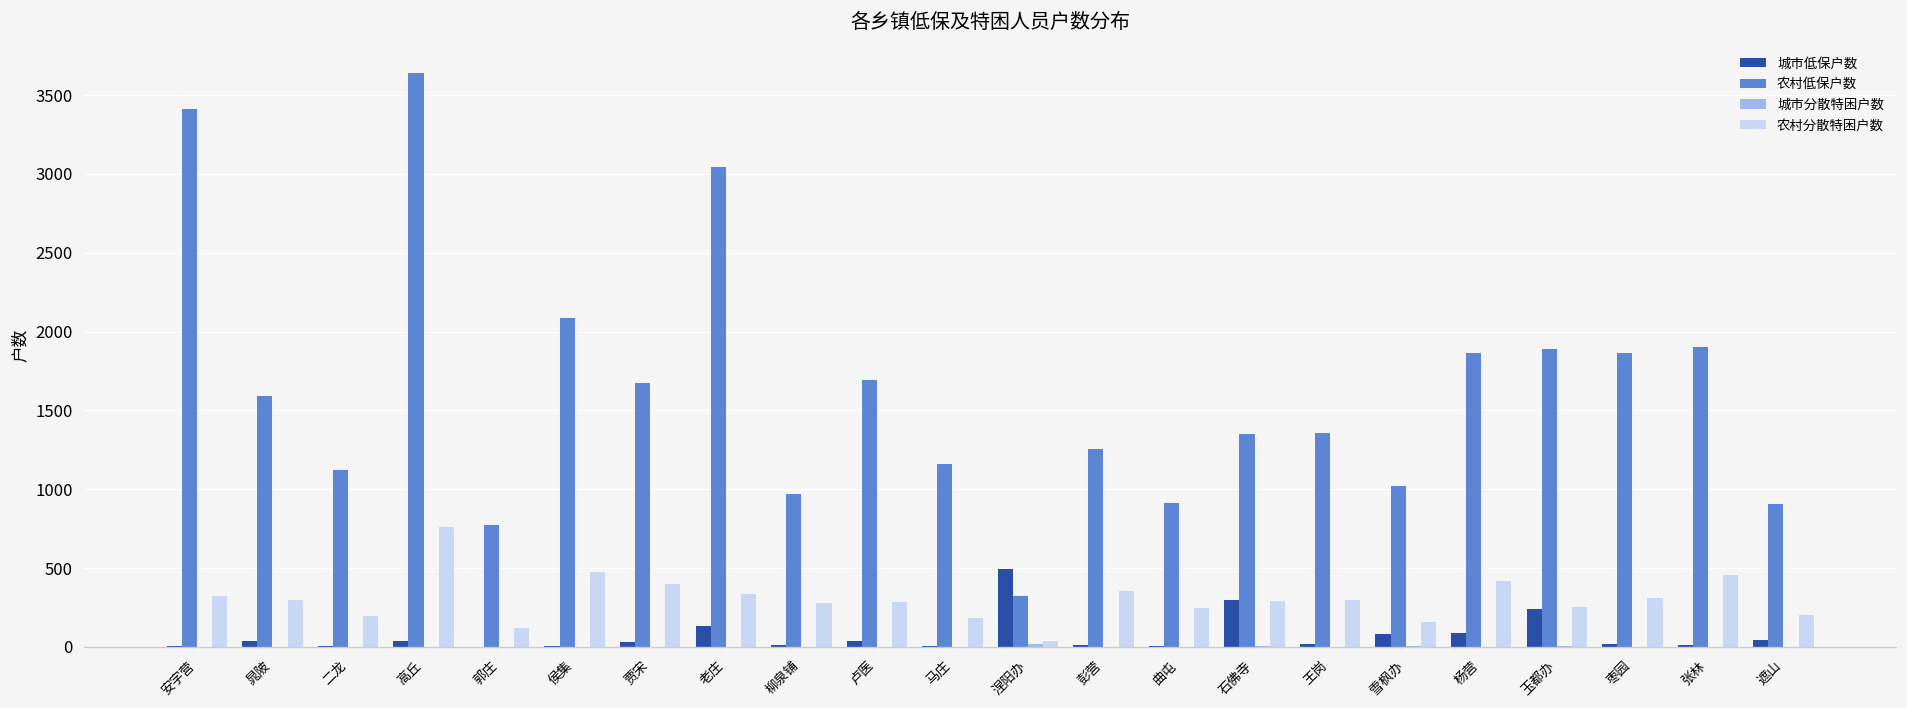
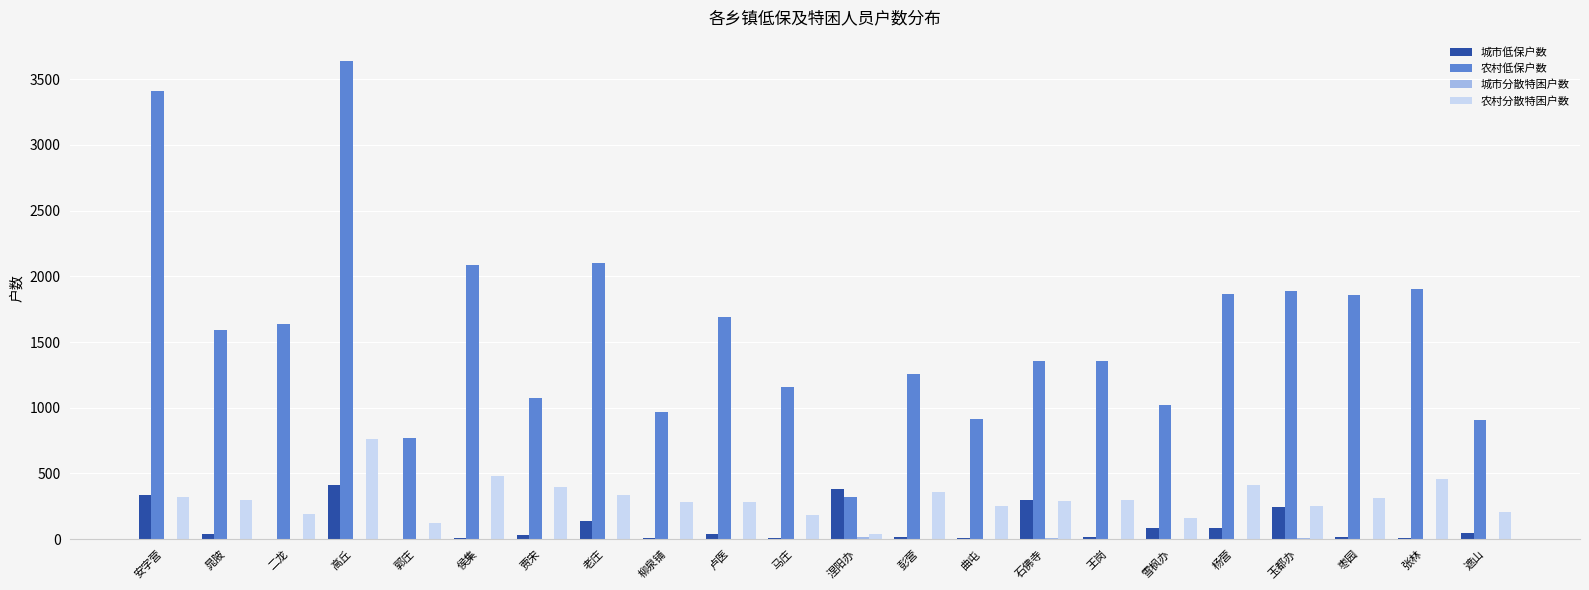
  {
    "城市低保户数": {
-     "安字营": 10,
+     "安字营": 340,
      "晁陂": 40,
-     "高丘": 40,
+     "高丘": 410,
      "贾宋": 30,
      "老庄": 140,
      "卢医": 40,
-     "涅阳办": 490,
+     "涅阳办": 380,
      "石佛寺": 300,
      "雪枫办": 80,
      "杨营": 90,
      "玉都办": 240,
      "遮山": 50
    },
    "农村低保户数": {
      "安字营": 3410,
      "晁陂": 1590,
-     "二龙": 1130,
+     "二龙": 1630,
      "高丘": 3640,
      "郭庄": 770,
      "侯集": 2090,
-     "贾宋": 1670,
-     "老庄": 3040,
+     "贾宋": 1070,
+     "老庄": 2100,
      "柳泉铺": 970,
      "卢医": 1690,
      "马庄": 1160,
      "涅阳办": 320,
      "彭营": 1250,
      "曲屯": 910,
      "石佛寺": 1350,
      "王岗": 1360,
      "雪枫办": 1020,
      "杨营": 1860,
      "玉都办": 1890,
      "枣园": 1860,
      "张林": 1900,
      "遮山": 910
    }
  }
